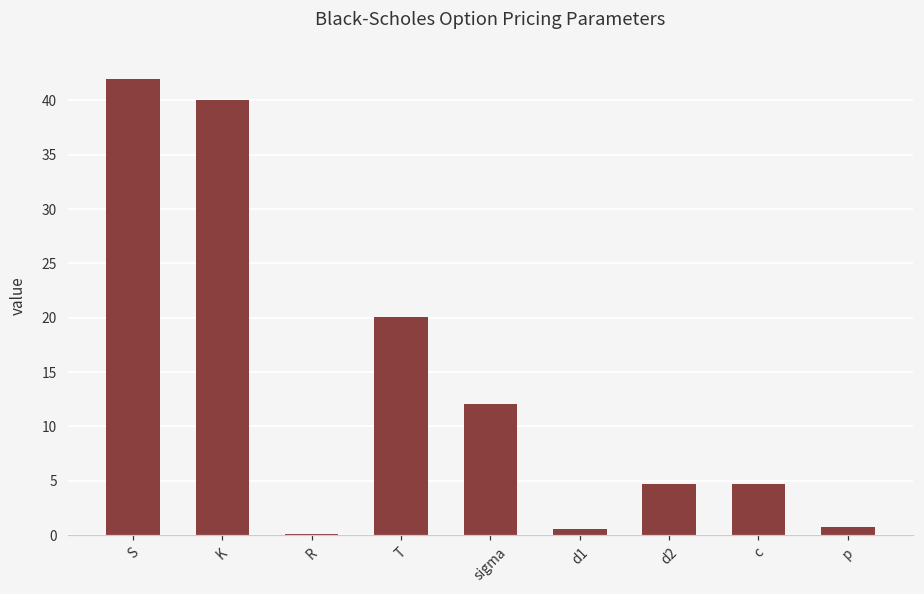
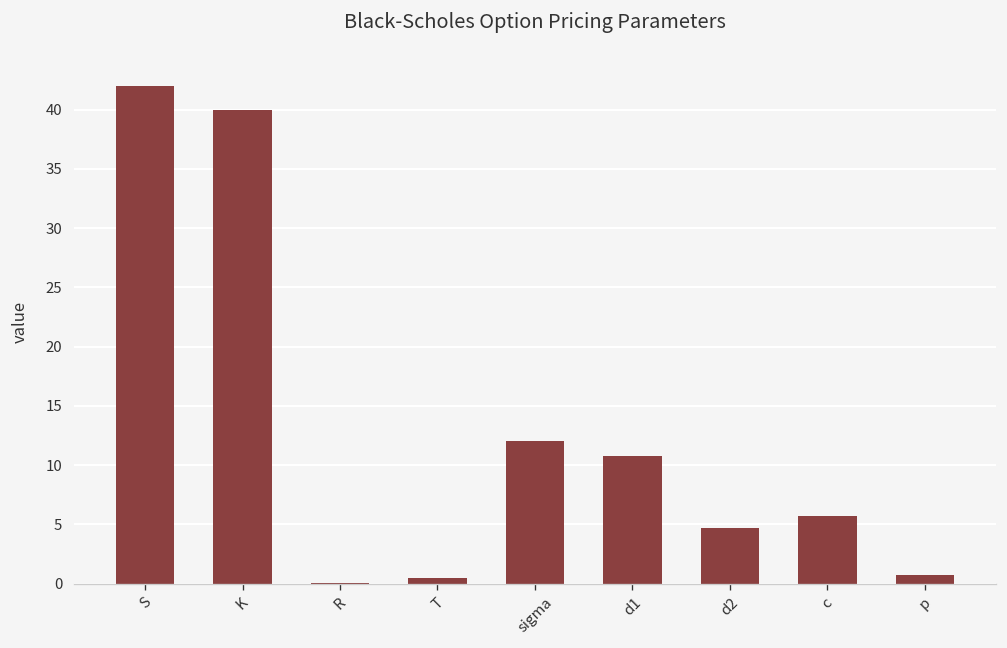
  {
    "S": 42,
    "K": 40,
-   "T": 20,
+   "T": 1,
    "sigma": 12,
-   "d1": 1,
+   "d1": 11,
    "d2": 5,
-   "c": 5,
+   "c": 6,
    "p": 1
  }
